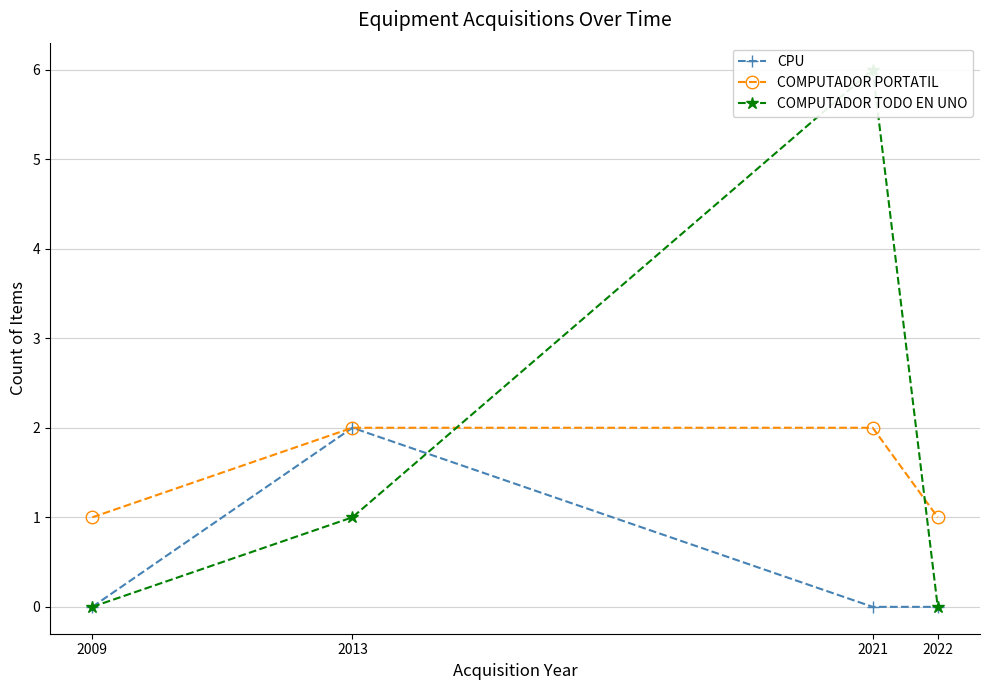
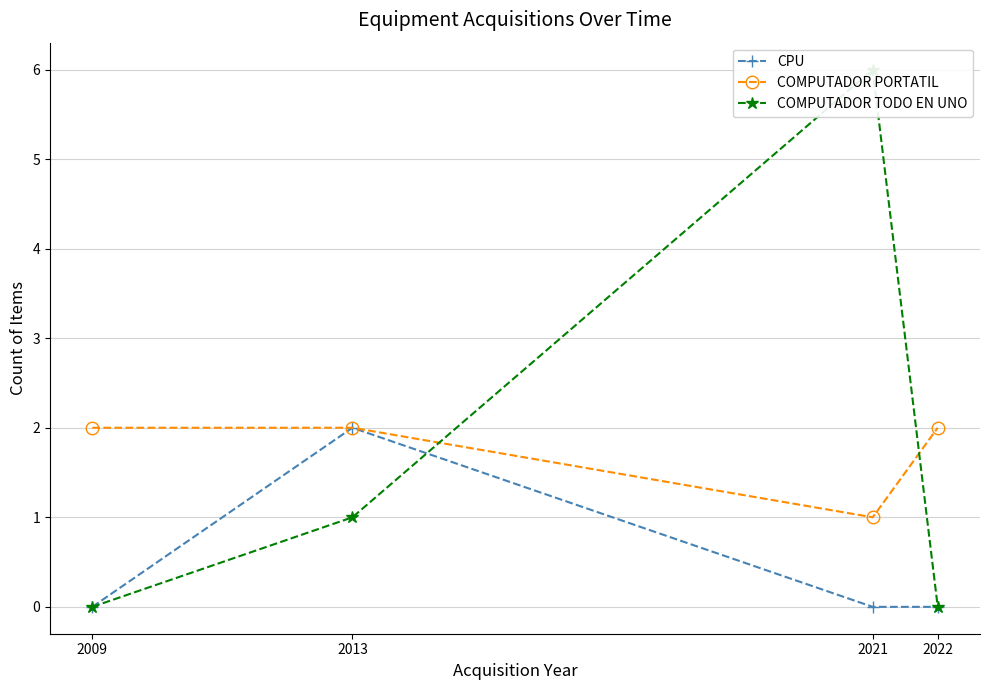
  {
    "CPU": {
      "2021": 0
    },
    "COMPUTADOR PORTATIL": {
-     "2009": 1,
-     "2021": 2,
-     "2022": 1
+     "2009": 2,
+     "2021": 1,
+     "2022": 2
    },
    "COMPUTADOR TODO EN UNO": {
      "2013": 1
    }
  }
